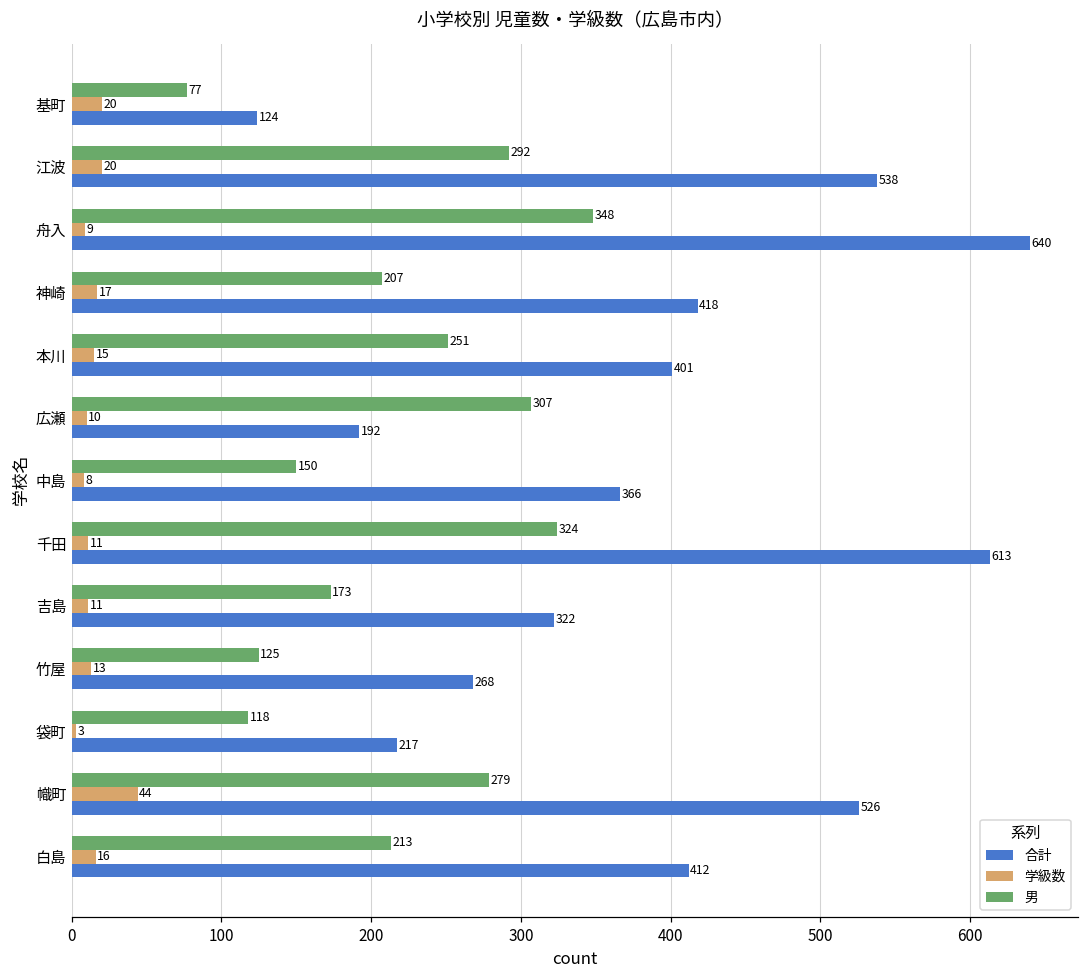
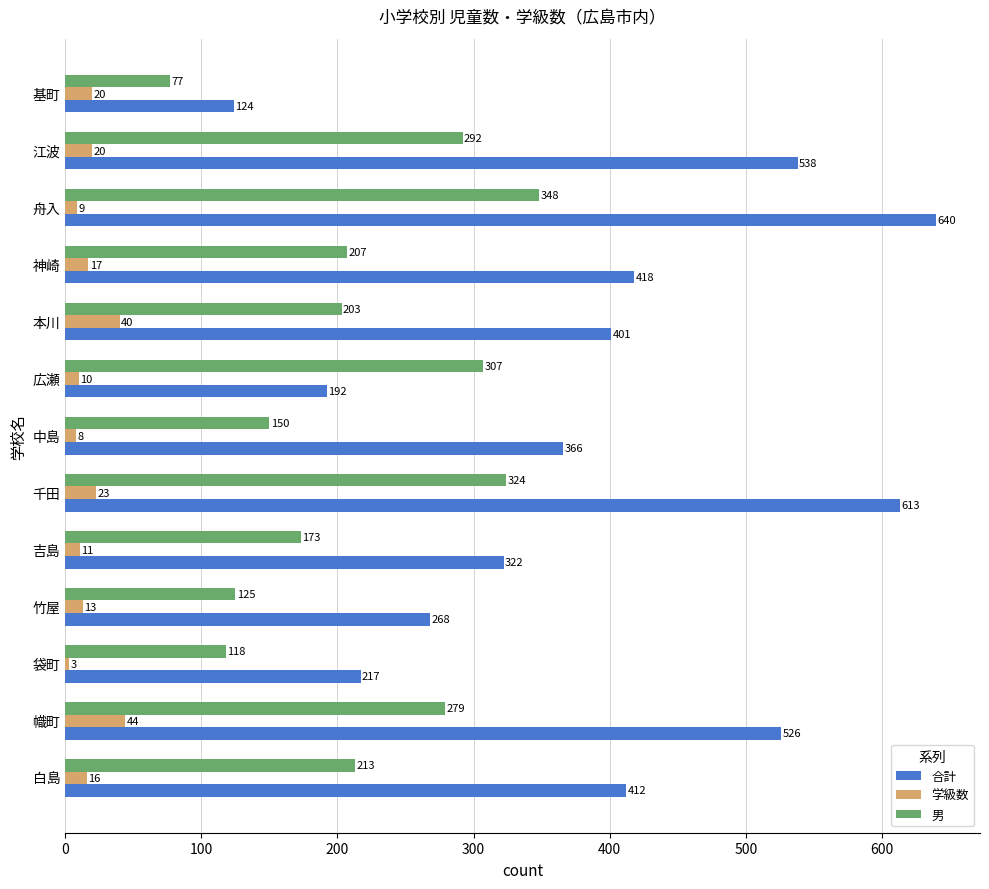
  {
    "合計": {
      "基町": 124,
      "江波": 538,
      "舟入": 640,
      "神崎": 418,
      "本川": 401,
      "広瀬": 192,
      "中島": 366,
      "千田": 613,
      "吉島": 322,
      "竹屋": 268,
      "袋町": 217,
      "幟町": 526,
      "白島": 412
    },
    "学級数": {
      "基町": 20,
      "江波": 20,
      "舟入": 9,
      "神崎": 17,
-     "本川": 15,
+     "本川": 40,
      "広瀬": 10,
      "中島": 8,
-     "千田": 11,
+     "千田": 23,
      "吉島": 11,
      "竹屋": 13,
      "袋町": 3,
      "幟町": 44,
      "白島": 16
    },
    "男": {
      "基町": 77,
      "江波": 292,
      "舟入": 348,
      "神崎": 207,
-     "本川": 251,
+     "本川": 203,
      "広瀬": 307,
      "中島": 150,
      "千田": 324,
      "吉島": 173,
      "竹屋": 125,
      "袋町": 118,
      "幟町": 279,
      "白島": 213
    }
  }
